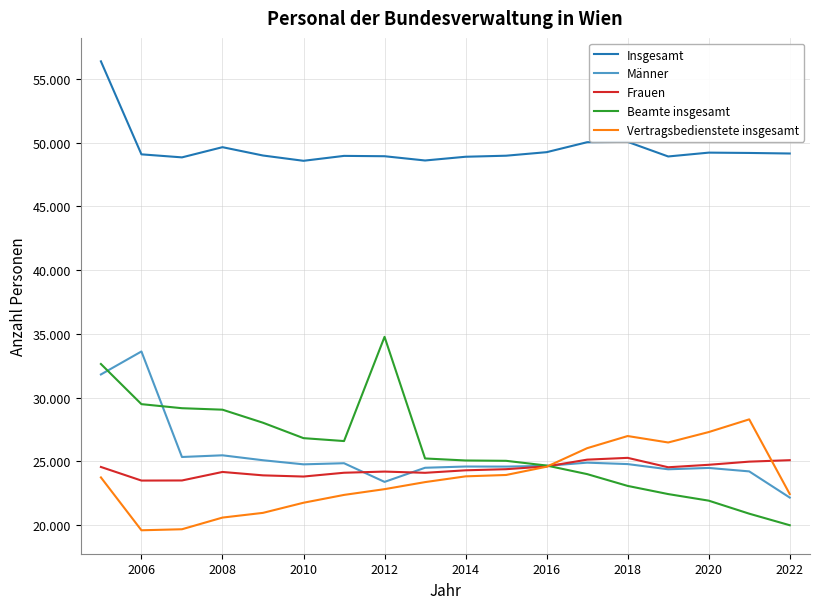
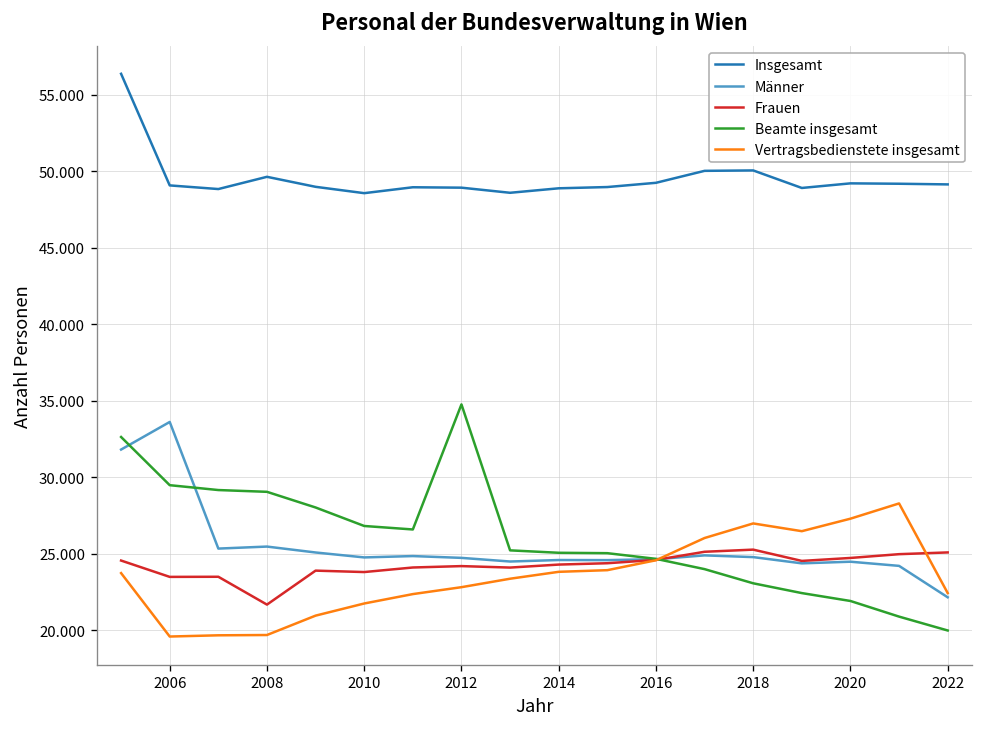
  {
    "Insgesamt": {
      "2006": 49.1,
      "2008": 49.7,
      "2010": 48.6,
      "2012": 48.9,
      "2014": 48.9,
      "2016": 49.3,
      "2018": 50.1,
      "2020": 49.2,
      "2022": 49.2
    },
    "Männer": {
      "2006": 33.6,
      "2008": 25.5,
      "2010": 24.8,
-     "2012": 23.4,
+     "2012": 24.7,
      "2014": 24.6,
      "2018": 24.8,
      "2020": 24.5,
      "2022": 22.2
    },
    "Frauen": {
      "2006": 23.5,
-     "2008": 24.2,
+     "2008": 21.7,
      "2010": 23.8,
      "2012": 24.2,
      "2014": 24.3,
      "2018": 25.3,
      "2020": 24.7,
      "2022": 25.1
    },
    "Beamte insgesamt": {
      "2006": 29.5,
      "2008": 29.1,
      "2010": 26.8,
      "2012": 34.8,
      "2014": 25.1,
      "2018": 23.1,
      "2020": 21.9,
      "2022": 20.0
    },
    "Vertragsbedienstete insgesamt": {
      "2006": 19.6,
-     "2008": 20.6,
+     "2008": 19.7,
      "2010": 21.8,
      "2012": 22.8,
      "2014": 23.8,
      "2018": 27.0,
      "2020": 27.3,
      "2022": 22.4
    }
  }
